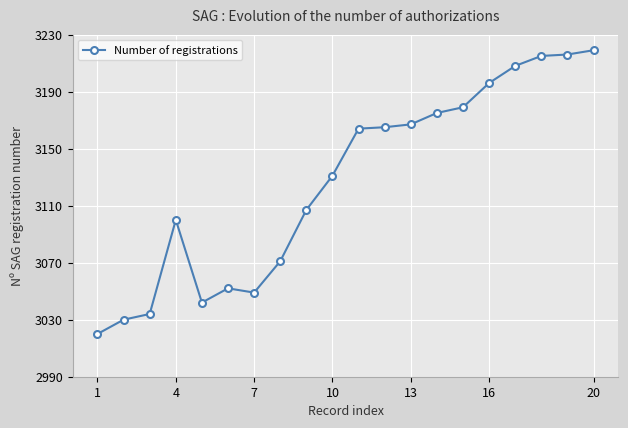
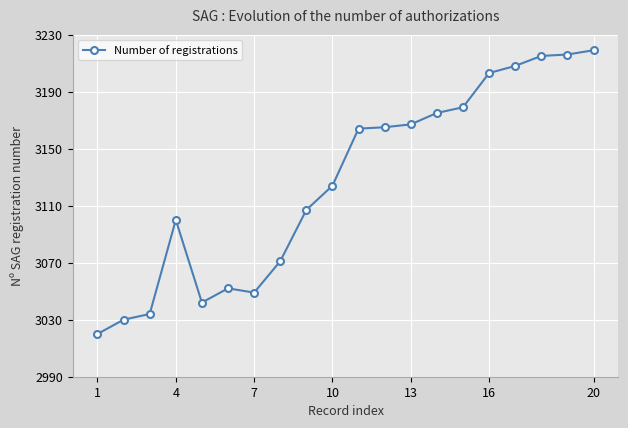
  {
    "1": 3020,
    "4": 3100,
    "7": 3049,
-   "10": 3131,
+   "10": 3124,
    "13": 3167,
-   "16": 3196,
+   "16": 3203,
    "20": 3219
  }
